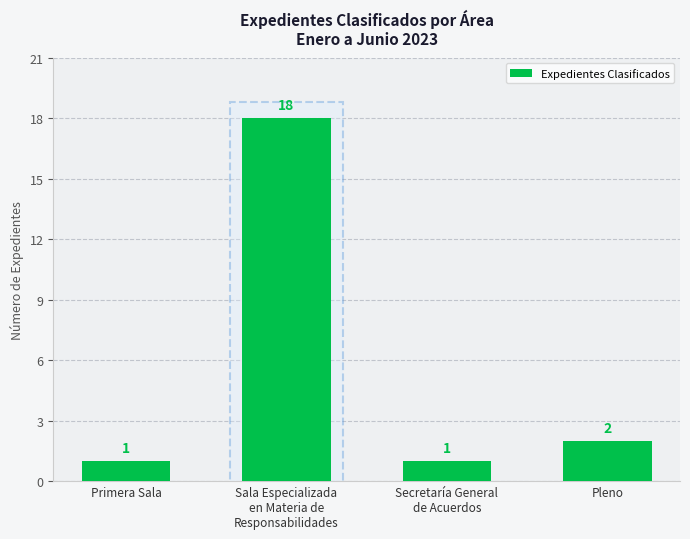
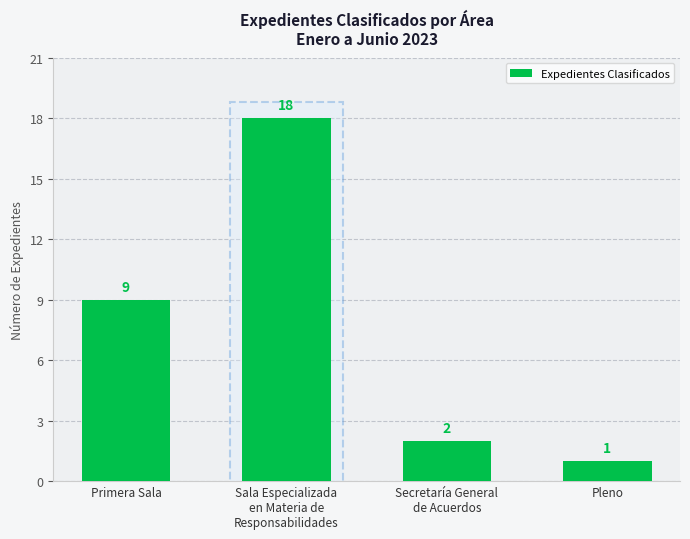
  {
-   "Primera Sala": 1,
+   "Primera Sala": 9,
    "Sala Especializada en Materia de Responsabilidades": 18,
-   "Secretaría General de Acuerdos": 1,
-   "Pleno": 2
+   "Secretaría General de Acuerdos": 2,
+   "Pleno": 1
  }
